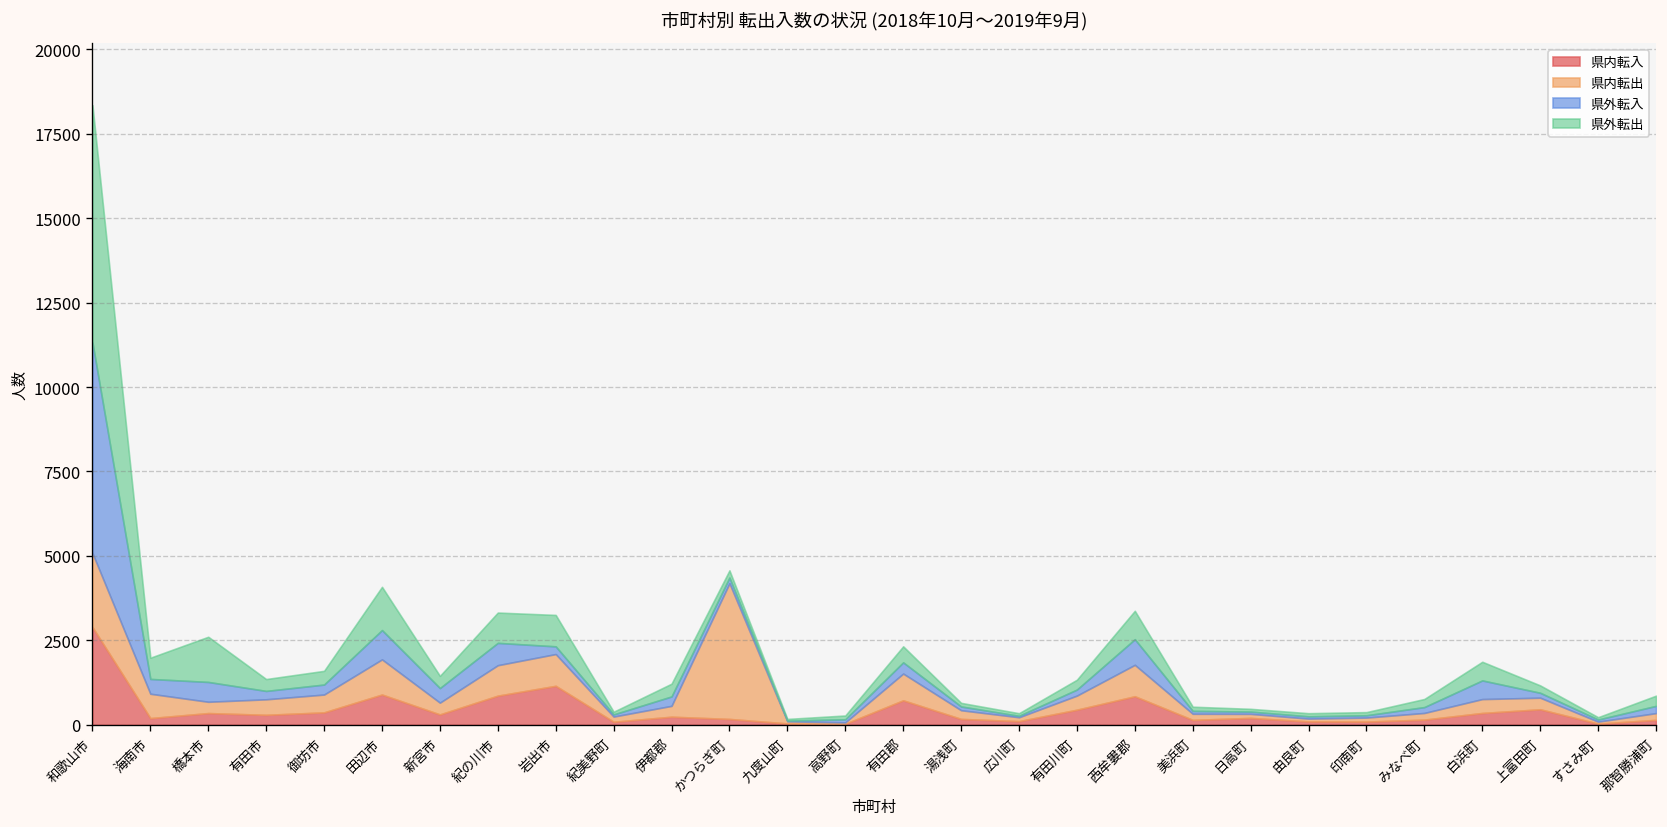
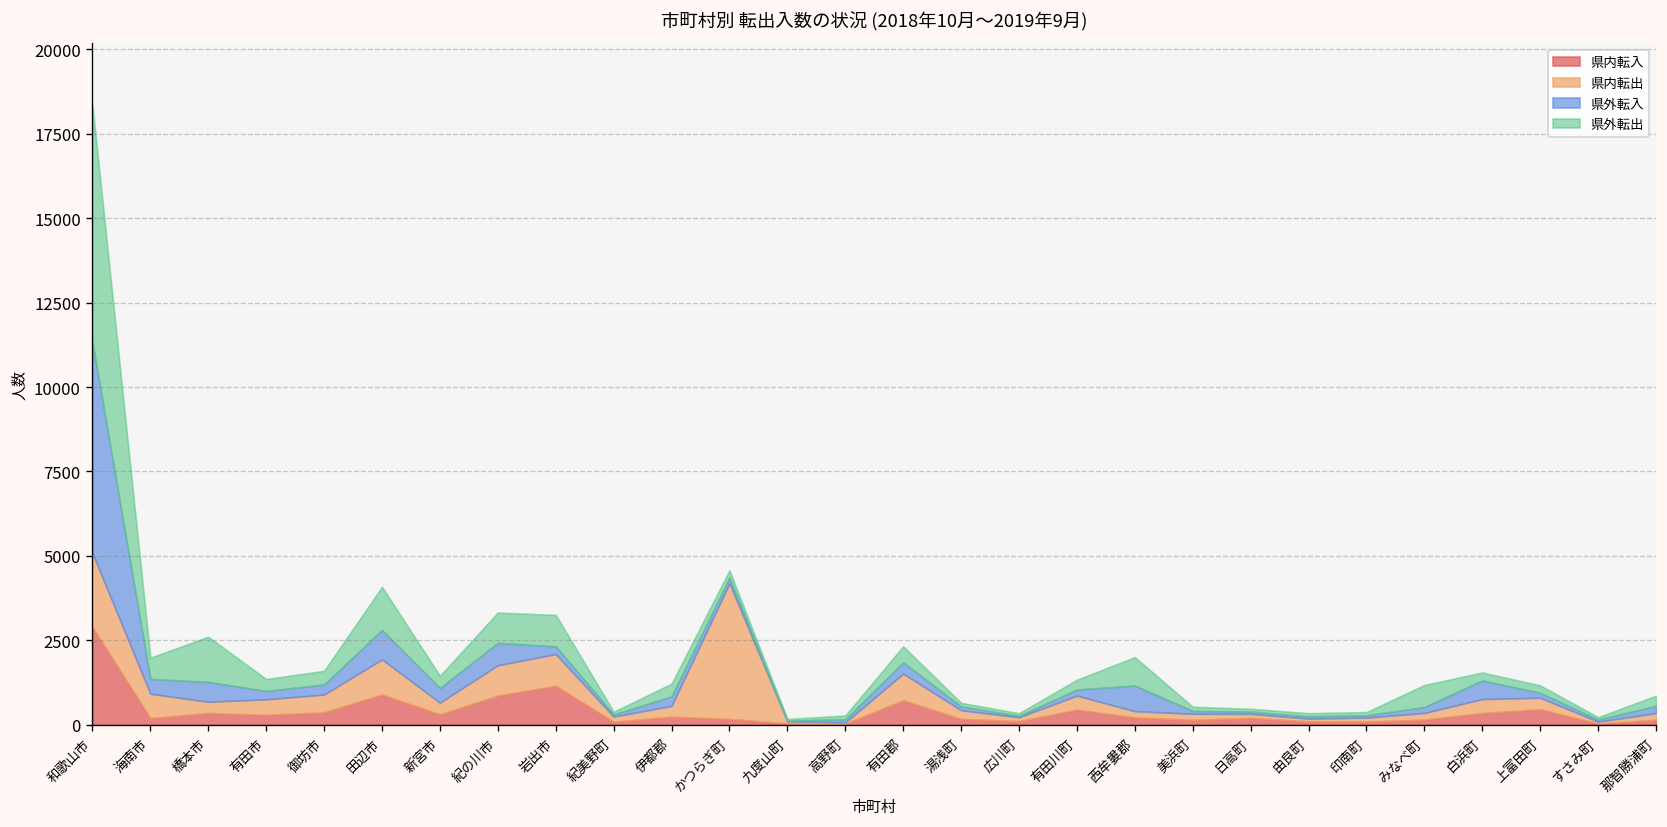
  {
    "県内転入": {
      "和歌山市": 2900,
      "海南市": 200,
      "橋本市": 300,
      "有田市": 300,
      "御坊市": 400,
      "田辺市": 900,
      "新宮市": 300,
      "紀の川市": 900,
      "岩出市": 1200,
      "伊都郡": 200,
      "かつらぎ町": 200,
      "有田郡": 700,
      "湯浅町": 200,
      "広川町": 100,
      "有田川町": 400,
-     "西牟婁郡": 800,
+     "西牟婁郡": 200,
      "美浜町": 100,
      "日高町": 200,
      "印南町": 100,
      "みなべ町": 200,
      "白浜町": 300,
      "上富田町": 500,
      "那智勝浦町": 100
    },
    "県内転出": {
      "和歌山市": 2200,
      "海南市": 700,
      "橋本市": 300,
      "有田市": 500,
      "御坊市": 500,
      "田辺市": 1000,
      "新宮市": 300,
      "紀の川市": 900,
      "岩出市": 900,
      "伊都郡": 300,
      "かつらぎ町": 4000,
      "有田郡": 800,
      "湯浅町": 300,
      "有田川町": 400,
-     "西牟婁郡": 900,
+     "西牟婁郡": 200,
      "みなべ町": 200,
      "白浜町": 400,
      "上富田町": 300,
      "那智勝浦町": 200
    },
    "県外転入": {
      "和歌山市": 6200,
      "海南市": 400,
      "橋本市": 600,
      "有田市": 200,
      "御坊市": 300,
      "田辺市": 900,
      "新宮市": 400,
      "紀の川市": 700,
      "岩出市": 200,
      "伊都郡": 300,
      "かつらぎ町": 200,
      "有田郡": 300,
      "湯浅町": 100,
      "有田川町": 200,
      "西牟婁郡": 800,
      "みなべ町": 200,
      "白浜町": 600,
      "上富田町": 100,
      "那智勝浦町": 200
    },
    "県外転出": {
      "和歌山市": 7000,
      "海南市": 600,
      "橋本市": 1300,
      "有田市": 400,
      "御坊市": 400,
      "田辺市": 1300,
      "新宮市": 400,
      "紀の川市": 900,
      "岩出市": 900,
      "伊都郡": 400,
      "かつらぎ町": 200,
      "高野町": 100,
      "有田郡": 500,
      "湯浅町": 100,
      "有田川町": 300,
      "西牟婁郡": 800,
      "美浜町": 100,
      "由良町": 100,
      "印南町": 100,
-     "みなべ町": 200,
-     "白浜町": 600,
+     "みなべ町": 700,
+     "白浜町": 200,
      "上富田町": 200,
      "那智勝浦町": 300
    }
  }
